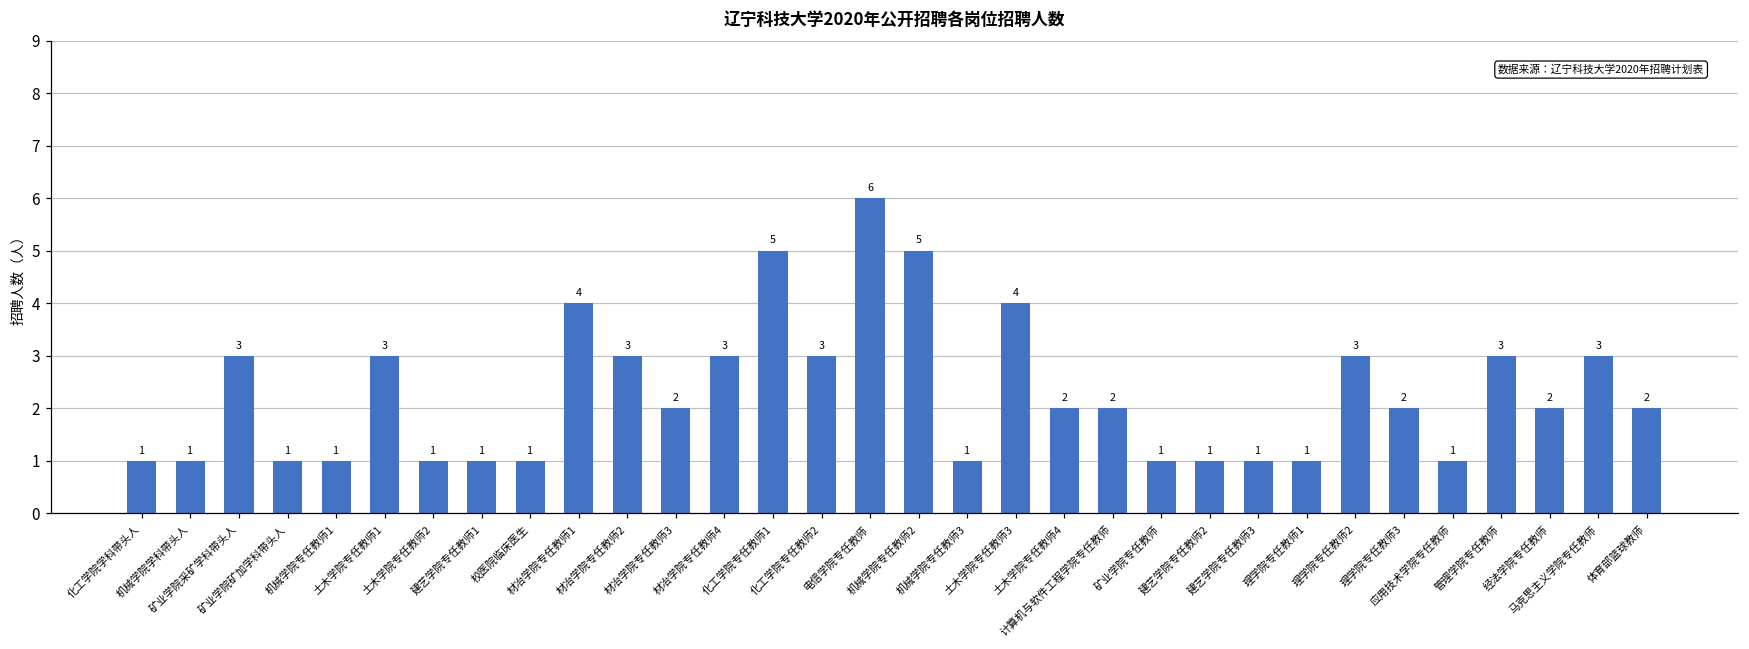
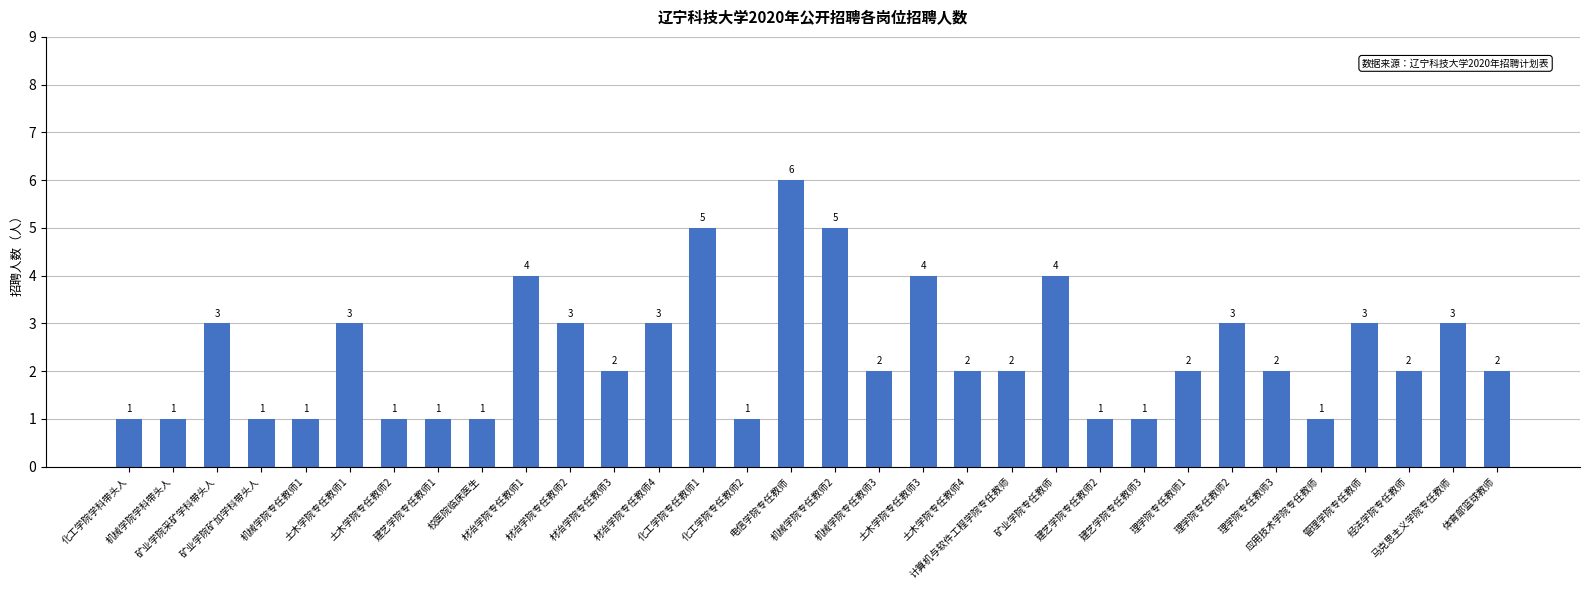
  {
    "化工学院学科带头人": 1,
    "机械学院学科带头人": 1,
    "矿业学院采矿学科带头人": 3,
    "矿业学院矿加学科带头人": 1,
    "机械学院专任教师1": 1,
    "土木学院专任教师1": 3,
    "土木学院专任教师2": 1,
    "建艺学院专任教师1": 1,
    "校医院临床医生": 1,
    "材冶学院专任教师1": 4,
    "材冶学院专任教师2": 3,
    "材冶学院专任教师3": 2,
    "材冶学院专任教师4": 3,
    "化工学院专任教师1": 5,
-   "化工学院专任教师2": 3,
+   "化工学院专任教师2": 1,
    "电信学院专任教师": 6,
    "机械学院专任教师2": 5,
-   "机械学院专任教师3": 1,
+   "机械学院专任教师3": 2,
    "土木学院专任教师3": 4,
    "土木学院专任教师4": 2,
    "计算机与软件工程学院专任教师": 2,
-   "矿业学院专任教师": 1,
+   "矿业学院专任教师": 4,
    "建艺学院专任教师2": 1,
    "建艺学院专任教师3": 1,
-   "理学院专任教师1": 1,
+   "理学院专任教师1": 2,
    "理学院专任教师2": 3,
    "理学院专任教师3": 2,
    "应用技术学院专任教师": 1,
    "管理学院专任教师": 3,
    "经法学院专任教师": 2,
    "马克思主义学院专任教师": 3,
    "体育部篮球教师": 2
  }
